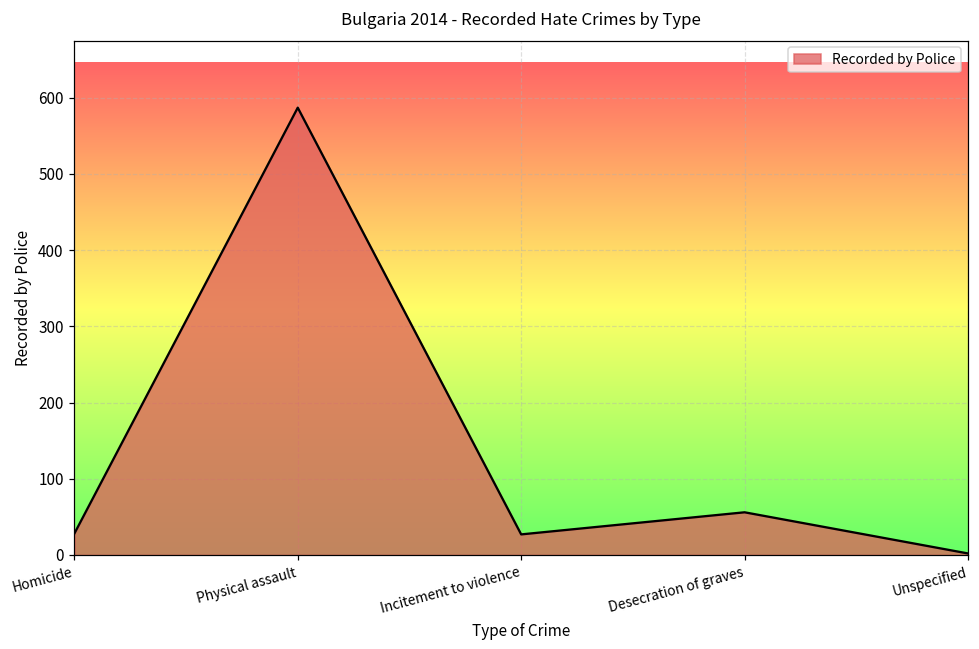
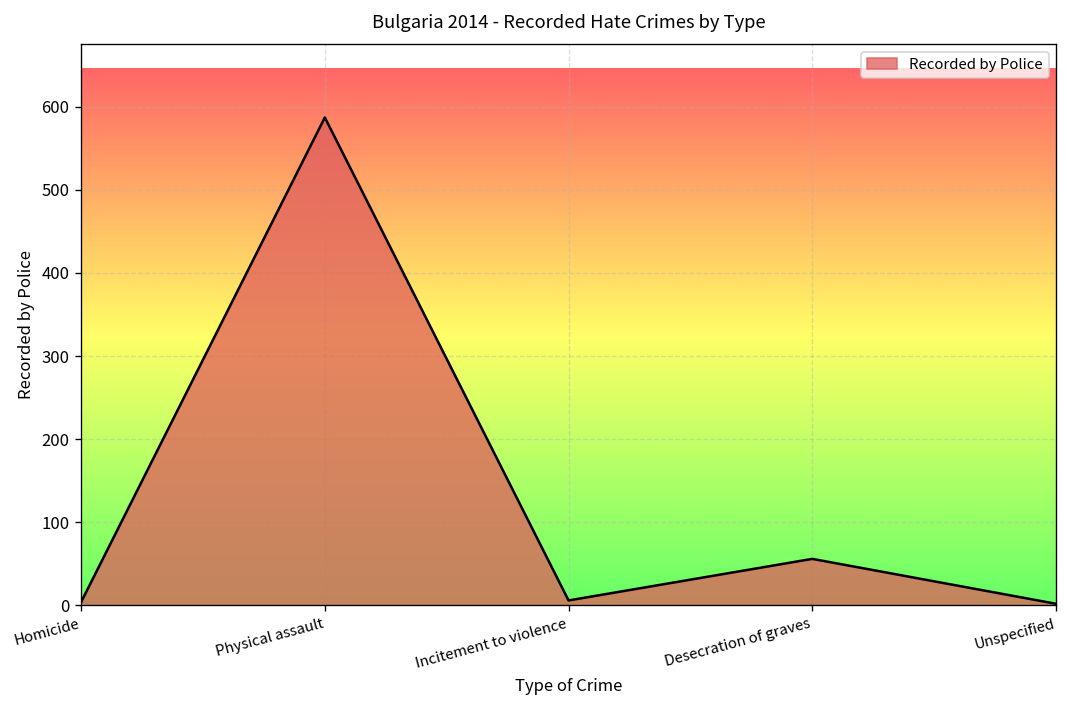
  {
-   "Homicide": 30,
+   "Homicide": 0,
    "Physical assault": 590,
-   "Incitement to violence": 30,
+   "Incitement to violence": 10,
    "Desecration of graves": 60,
    "Unspecified": 0
  }
